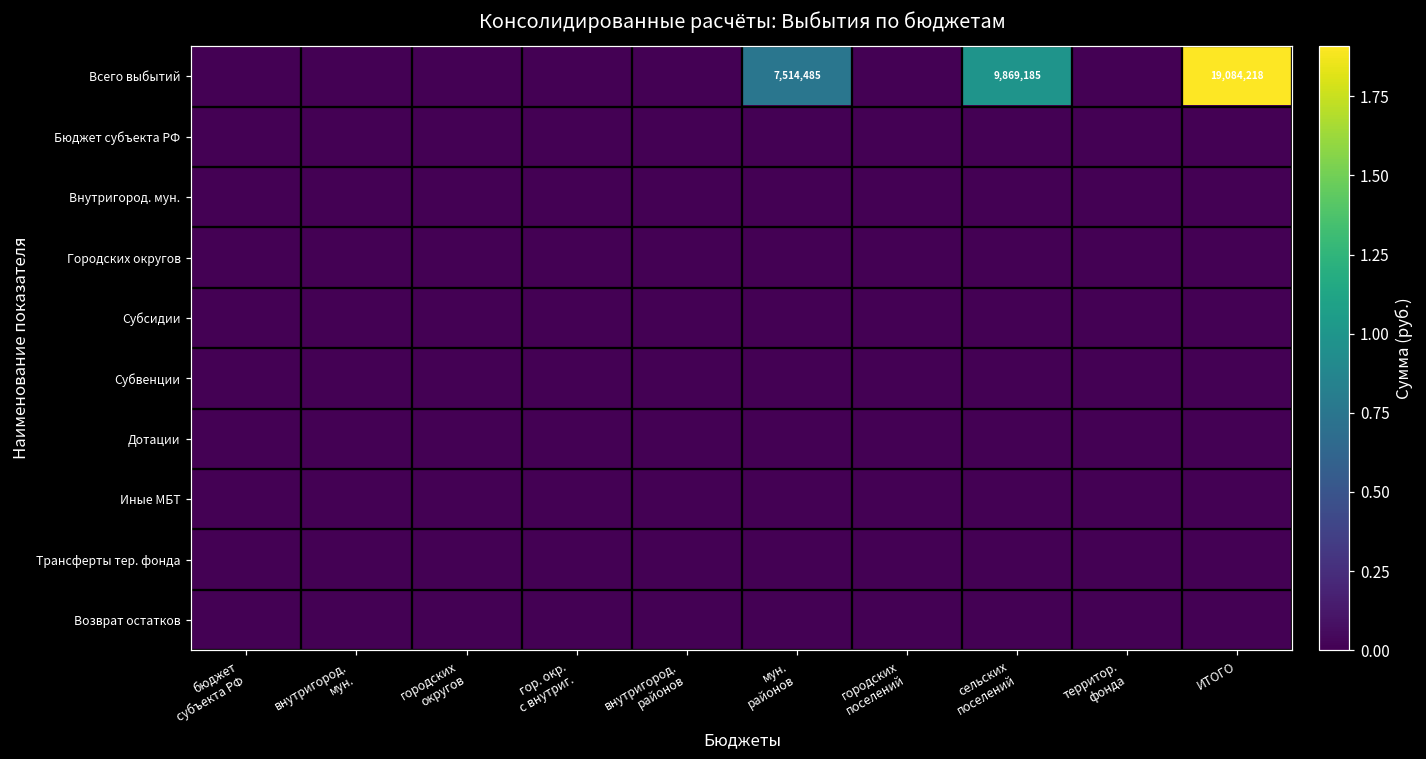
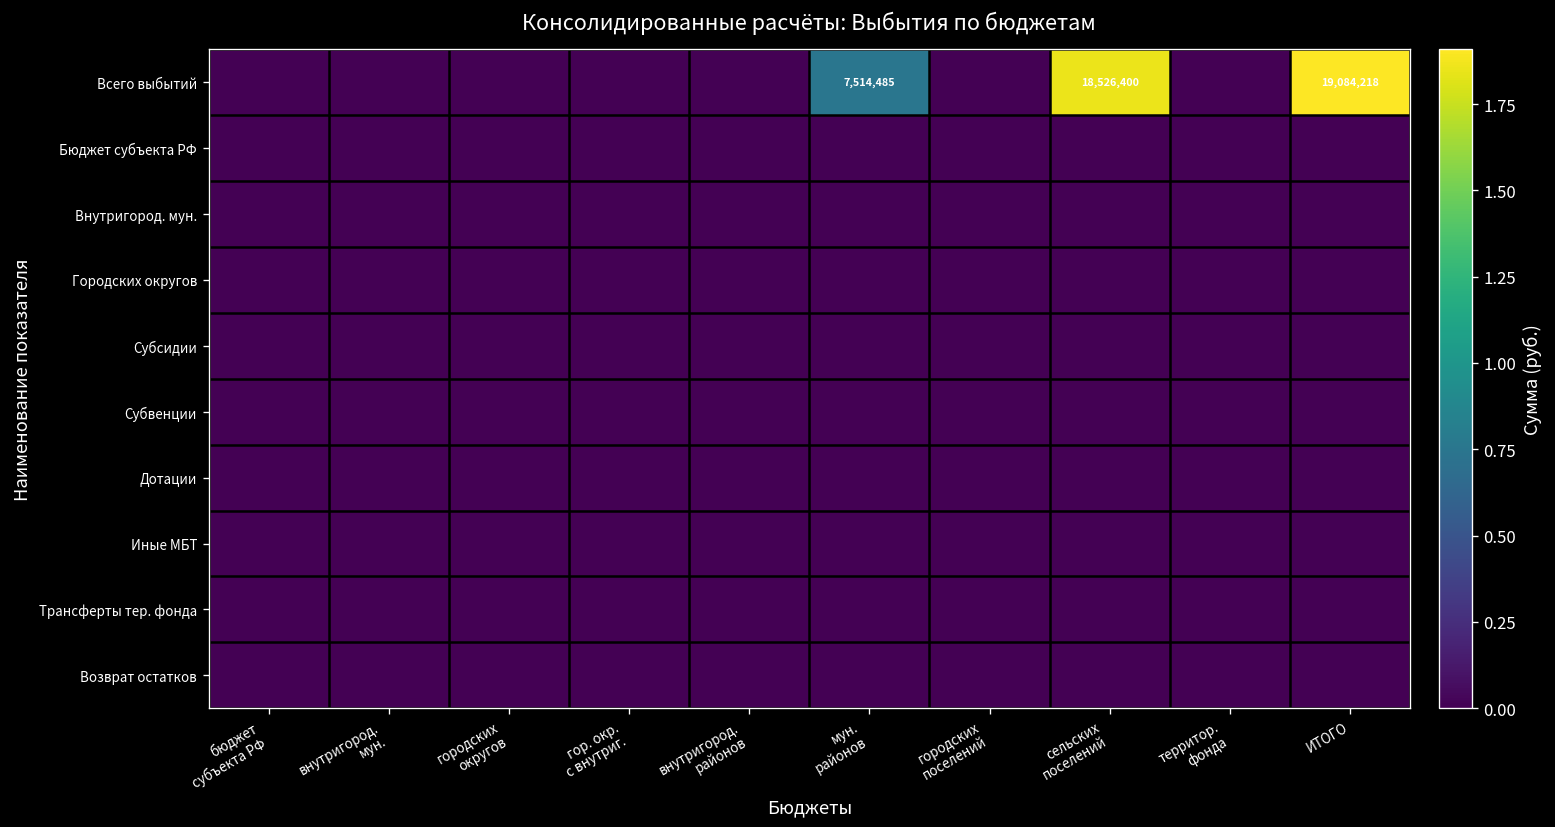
  {
    "Всего выбытий": {
      "мун. районов": "7,514,485",
-     "сельских поселений": "9,869,185",
+     "сельских поселений": "18,526,400",
      "ИТОГО": "19,084,218"
    }
  }
